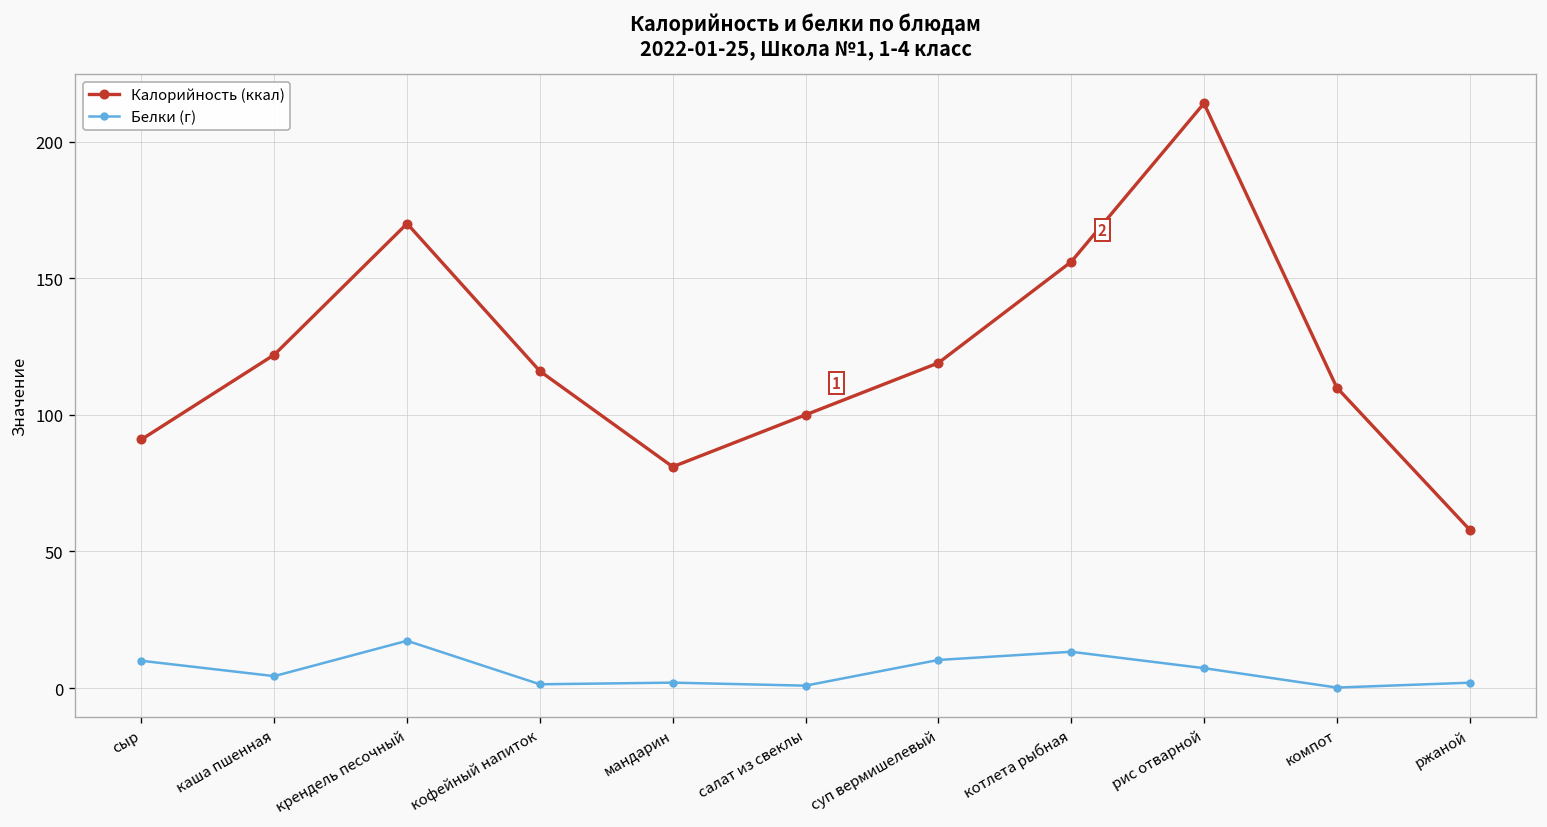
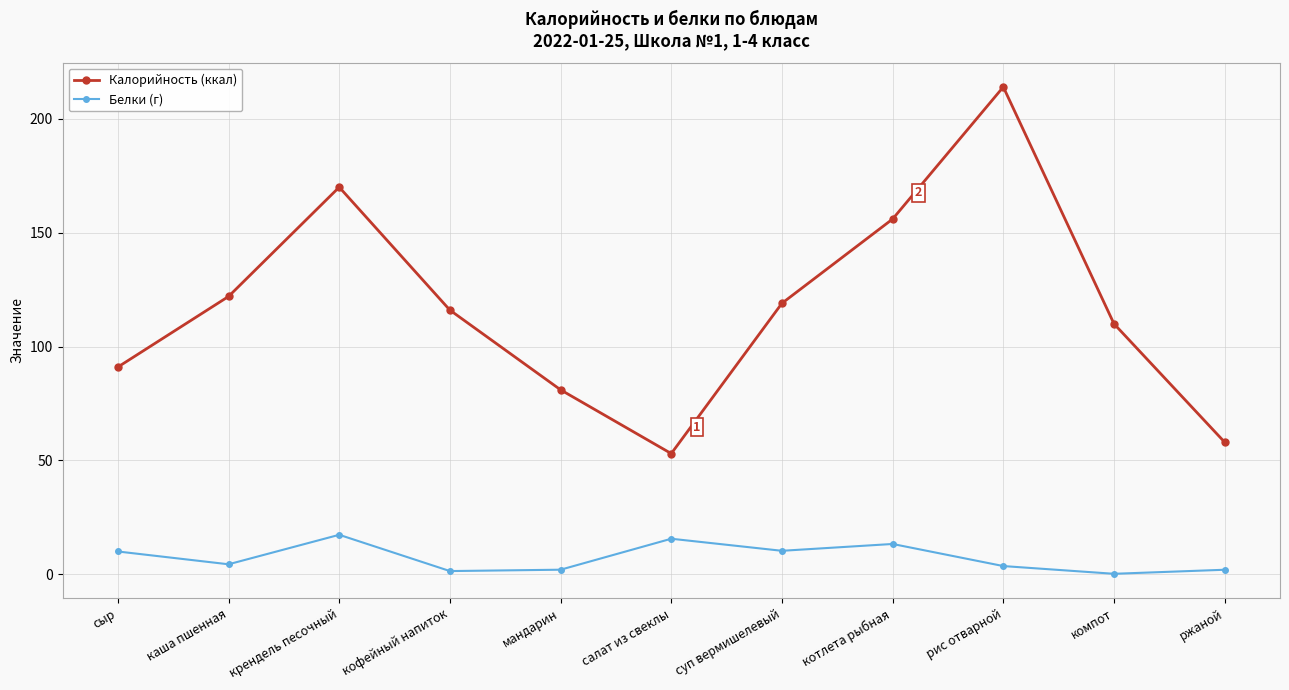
  {
    "Калорийность (ккал)": {
      "сыр": 91,
      "каша пшенная": 122,
      "крендель песочный": 170,
      "кофейный напиток": 116,
      "мандарин": 81,
-     "салат из свеклы": 100,
+     "салат из свеклы": 53,
      "суп вермишелевый": 119,
      "котлета рыбная": 156,
      "рис отварной": 214,
      "компот": 110,
      "ржаной": 58
    },
    "Белки (г)": {
      "сыр": 10,
      "каша пшенная": 4,
      "крендель песочный": 17,
      "кофейный напиток": 1,
      "мандарин": 2,
-     "салат из свеклы": 1,
+     "салат из свеклы": 16,
      "суп вермишелевый": 10,
      "котлета рыбная": 13,
-     "рис отварной": 7,
+     "рис отварной": 4,
      "компот": 0,
      "ржаной": 2
    }
  }
